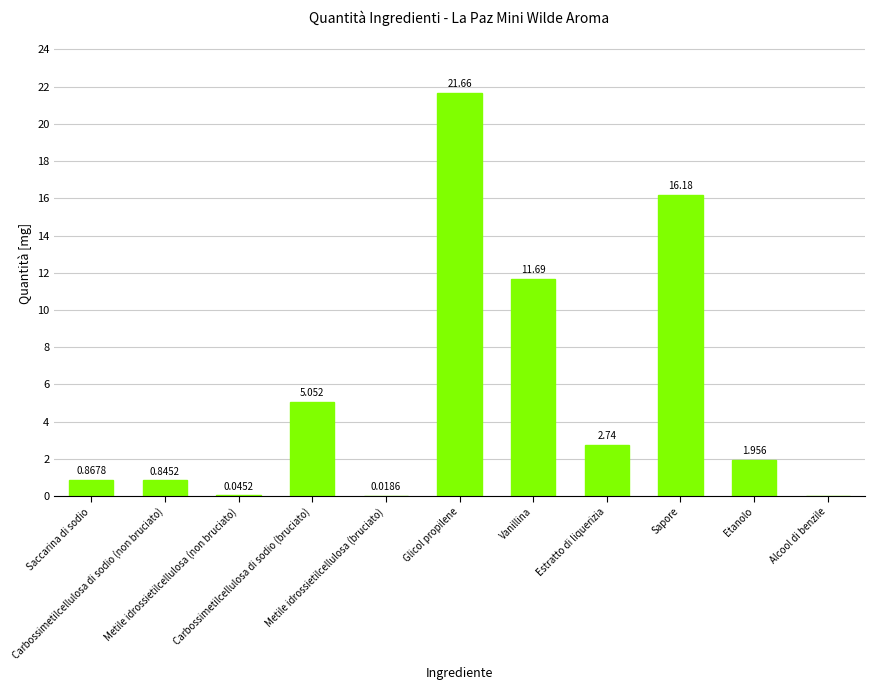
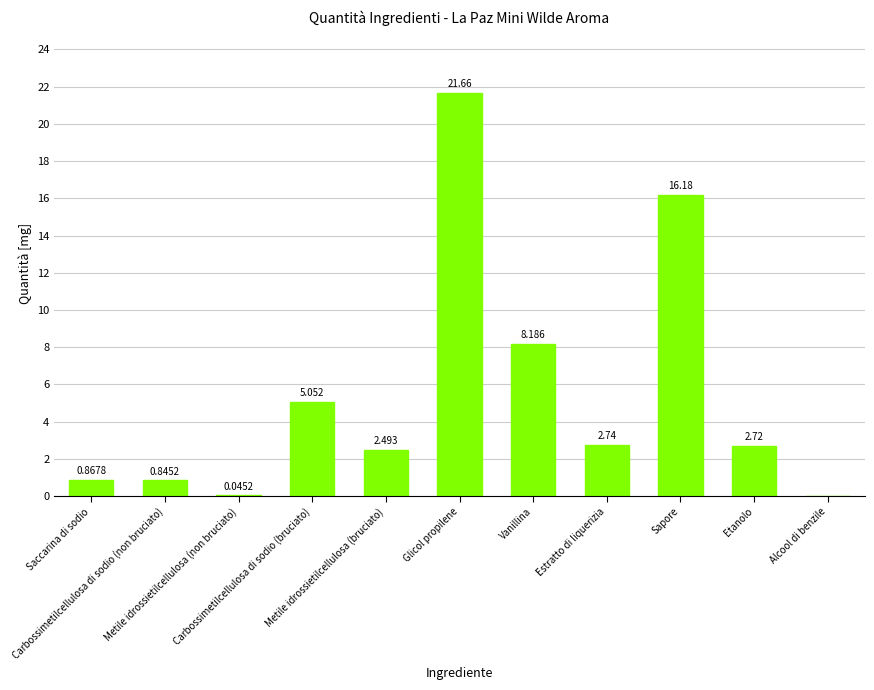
  {
    "Saccarina di sodio": 0.8678,
    "Carbossimetilcellulosa di sodio (non bruciato)": 0.8452,
    "Metile idrossietilcellulosa (non bruciato)": 0.0452,
    "Carbossimetilcellulosa di sodio (bruciato)": 5.052,
-   "Metile idrossietilcellulosa (bruciato)": 0.0186,
+   "Metile idrossietilcellulosa (bruciato)": 2.493,
    "Glicol propilene": 21.66,
-   "Vanillina": 11.69,
+   "Vanillina": 8.186,
    "Estratto di liquerizia": 2.74,
    "Sapore": 16.18,
-   "Etanolo": 1.956
+   "Etanolo": 2.72
  }
